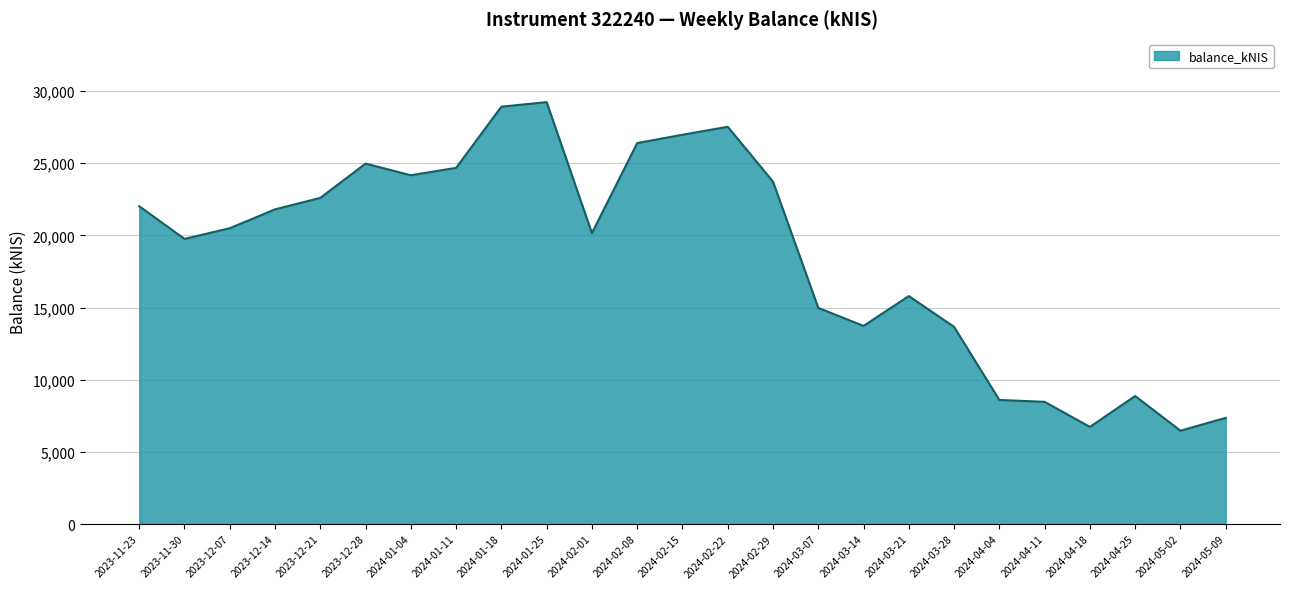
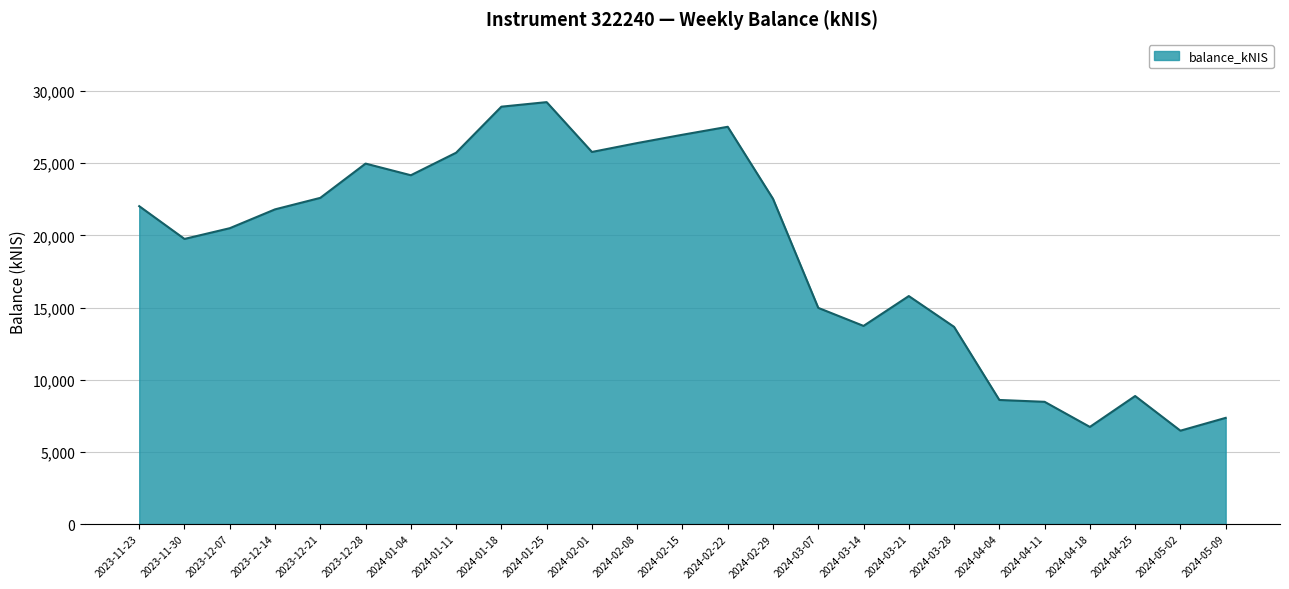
  {
    "2023-11-23": "22,000",
    "2023-11-30": "19,800",
    "2023-12-07": "20,500",
    "2023-12-14": "21,800",
    "2023-12-21": "22,600",
    "2023-12-28": "25,000",
    "2024-01-04": "24,200",
-   "2024-01-11": "24,700",
+   "2024-01-11": "25,700",
    "2024-01-18": "28,900",
    "2024-01-25": "29,200",
-   "2024-02-01": "20,200",
+   "2024-02-01": "25,800",
    "2024-02-08": "26,400",
    "2024-02-15": "27,000",
    "2024-02-22": "27,500",
-   "2024-02-29": "23,700",
+   "2024-02-29": "22,500",
    "2024-03-07": "15,000",
    "2024-03-14": "13,700",
    "2024-03-21": "15,800",
    "2024-03-28": "13,700",
    "2024-04-04": "8,600",
    "2024-04-11": "8,500",
    "2024-04-18": "6,700",
    "2024-04-25": "8,900",
    "2024-05-02": "6,500",
    "2024-05-09": "7,400"
  }
